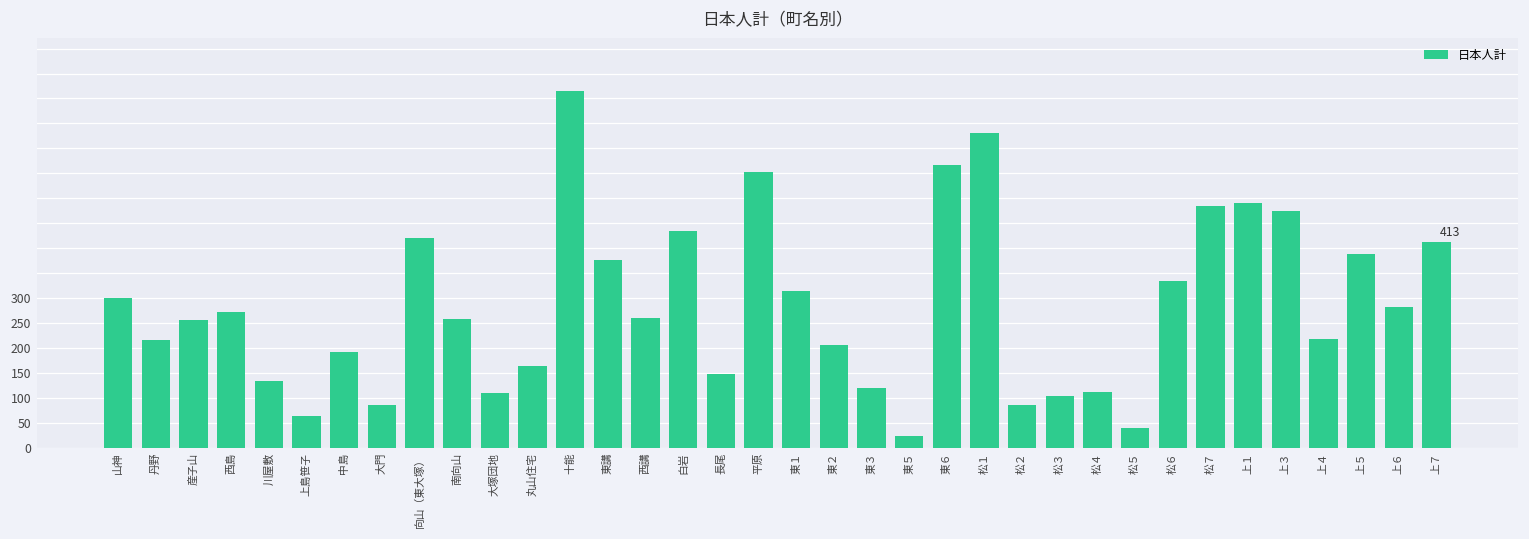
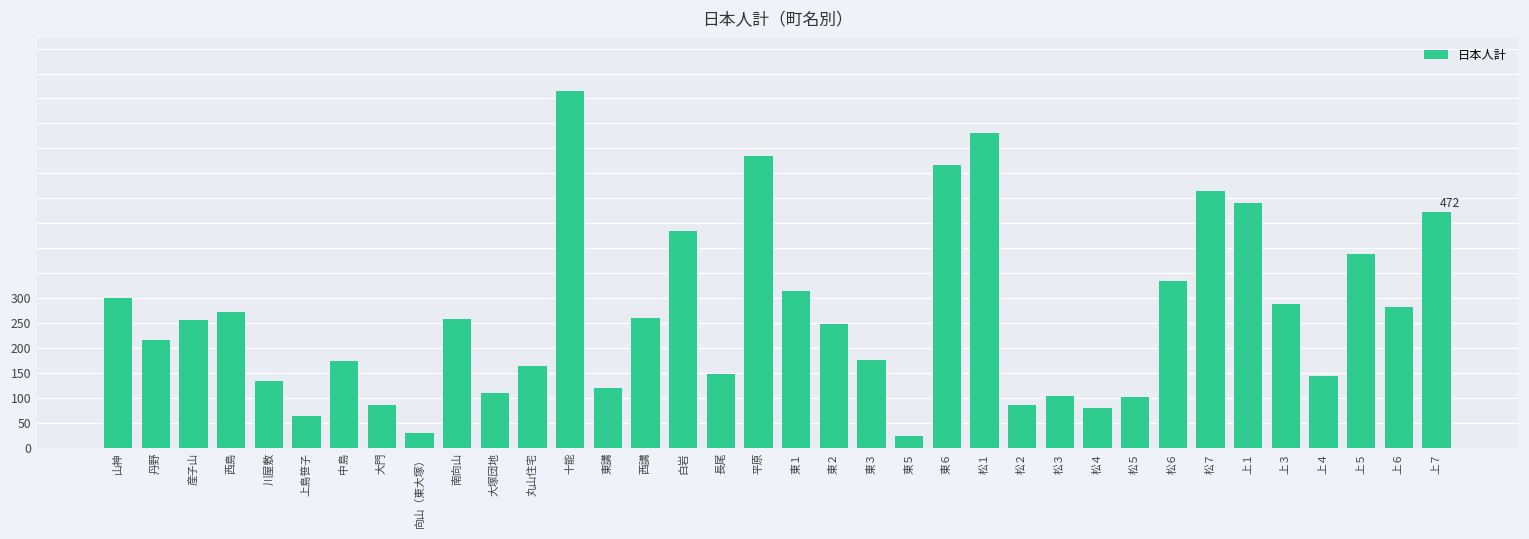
  {
-   "中島": 190,
-   "向山（東大塚）": 420,
-   "東講": 380,
-   "平原": 550,
-   "東２": 210,
-   "東３": 120,
-   "松４": 110,
-   "松５": 40,
-   "松７": 480,
-   "上３": 470,
-   "上４": 220,
-   "上７": 413
+   "中島": 170,
+   "向山（東大塚）": 30,
+   "東講": 120,
+   "平原": 580,
+   "東２": 250,
+   "東３": 180,
+   "松４": 80,
+   "松５": 100,
+   "松７": 520,
+   "上３": 290,
+   "上４": 140,
+   "上７": 472
  }
